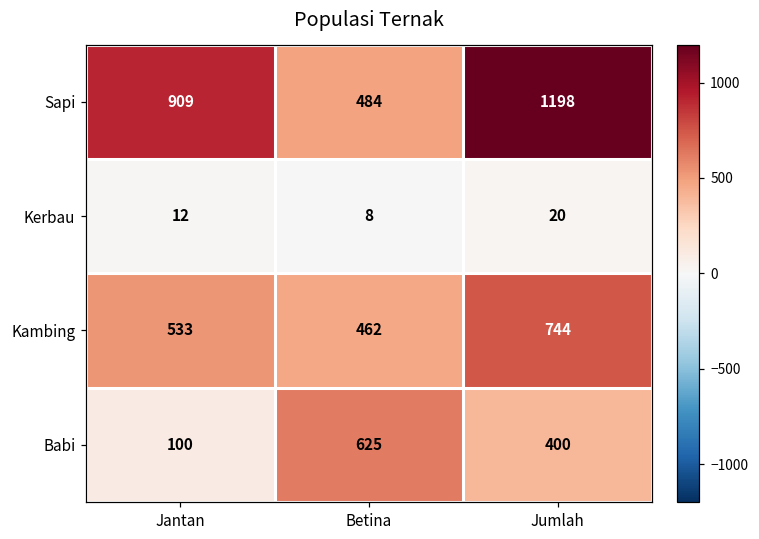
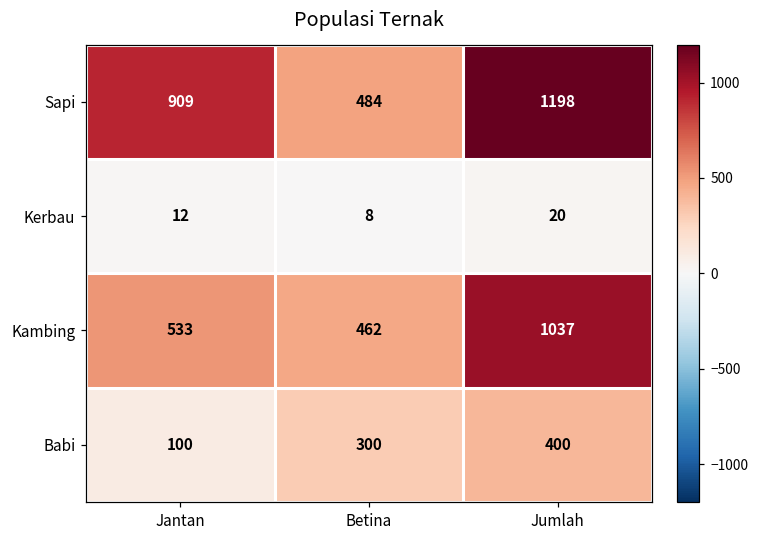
  {
    "Sapi": {
      "Jantan": 909,
      "Betina": 484,
      "Jumlah": 1198
    },
    "Kerbau": {
      "Jantan": 12,
      "Betina": 8,
      "Jumlah": 20
    },
    "Kambing": {
      "Jantan": 533,
      "Betina": 462,
-     "Jumlah": 744
+     "Jumlah": 1037
    },
    "Babi": {
      "Jantan": 100,
-     "Betina": 625,
+     "Betina": 300,
      "Jumlah": 400
    }
  }
